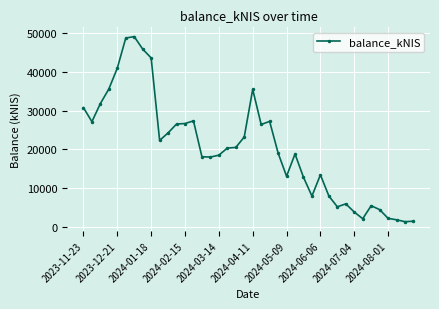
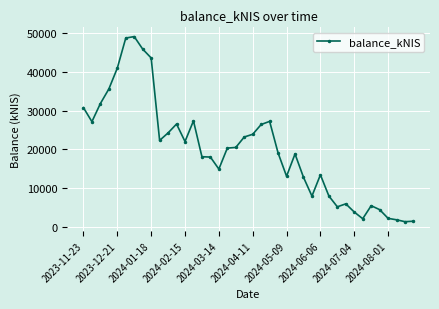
  {
    "2023-11-23": 31000,
    "2023-12-21": 41000,
    "2024-01-18": 44000,
-   "2024-02-15": 27000,
-   "2024-03-14": 18000,
-   "2024-04-11": 35000,
+   "2024-02-15": 22000,
+   "2024-03-14": 15000,
+   "2024-04-11": 24000,
    "2024-05-09": 13000,
    "2024-06-06": 13000,
    "2024-07-04": 4000,
    "2024-08-01": 2000
  }
